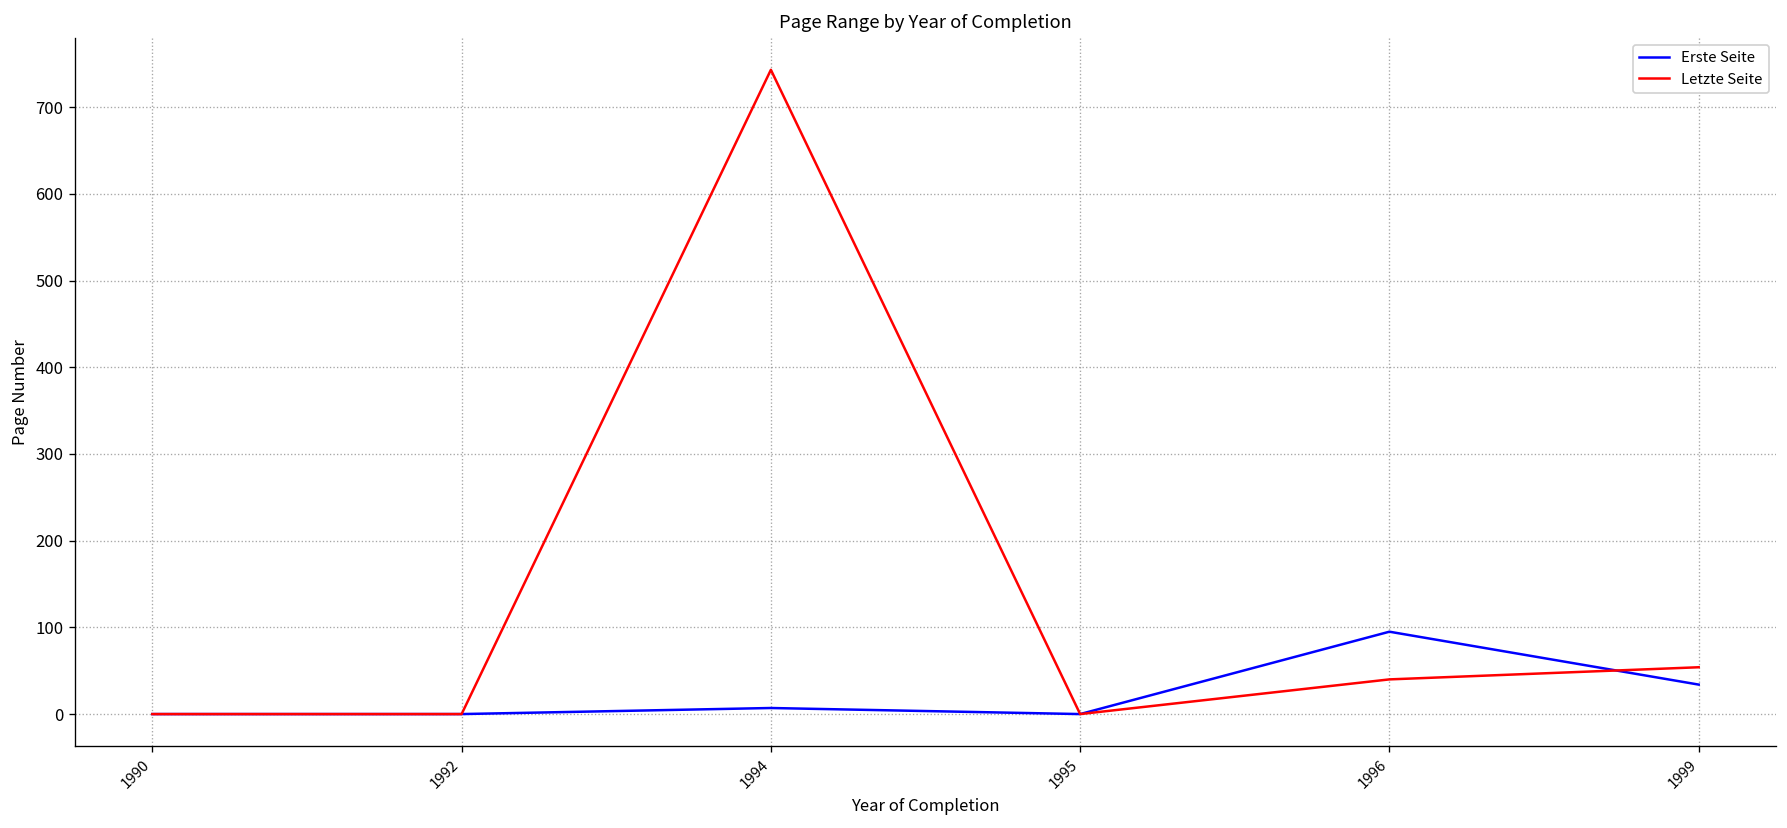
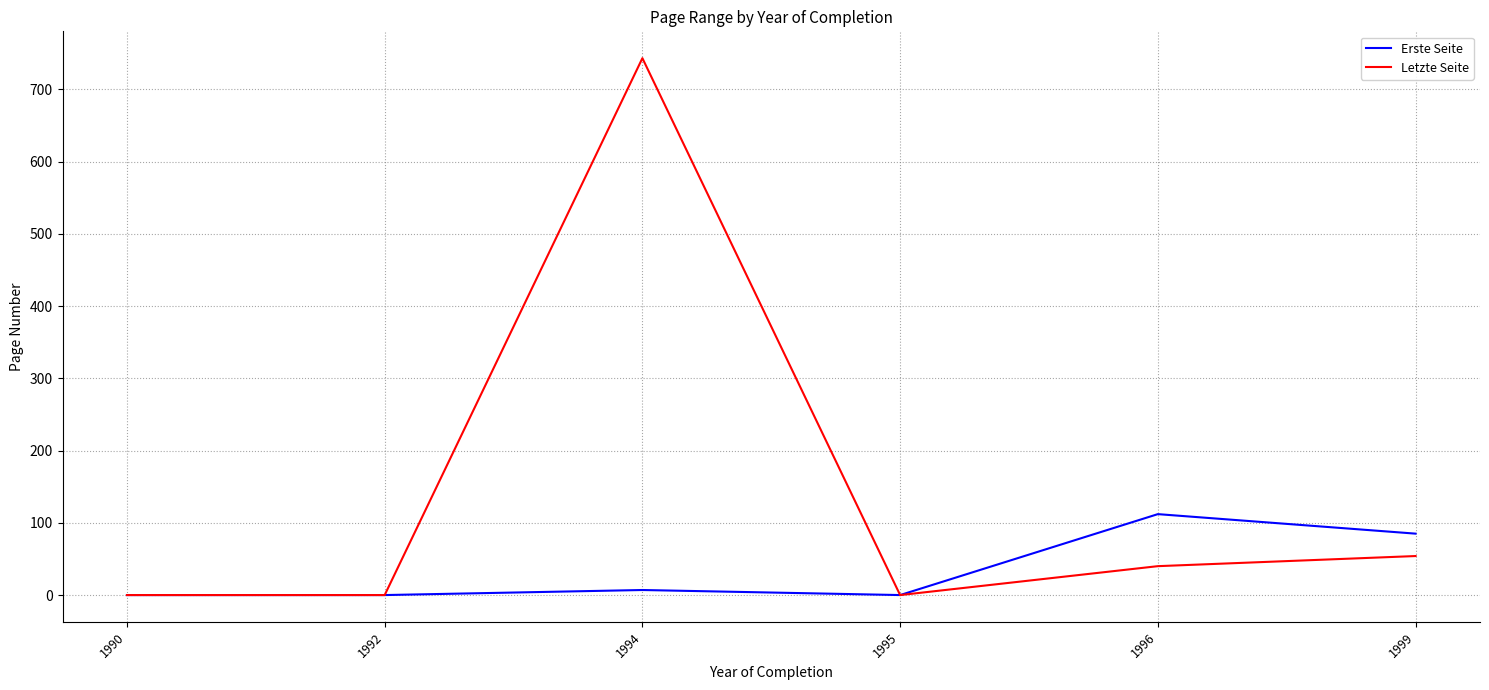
  {
    "Erste Seite": {
      "1994": 10,
-     "1996": 100,
-     "1999": 30
+     "1996": 110,
+     "1999": 90
    },
    "Letzte Seite": {
      "1994": 740,
      "1996": 40,
      "1999": 50
    }
  }
